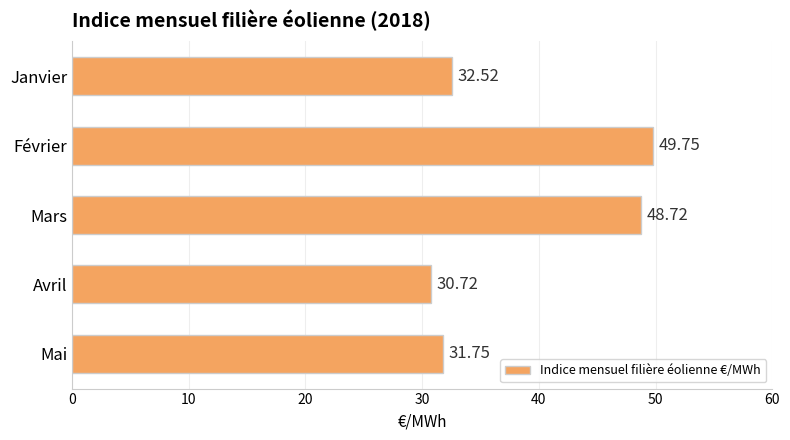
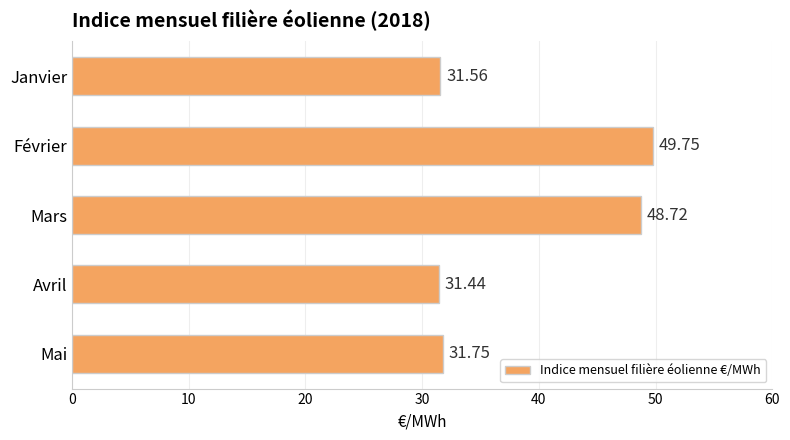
  {
-   "Janvier": 32.52,
+   "Janvier": 31.56,
    "Février": 49.75,
    "Mars": 48.72,
-   "Avril": 30.72,
+   "Avril": 31.44,
    "Mai": 31.75
  }
